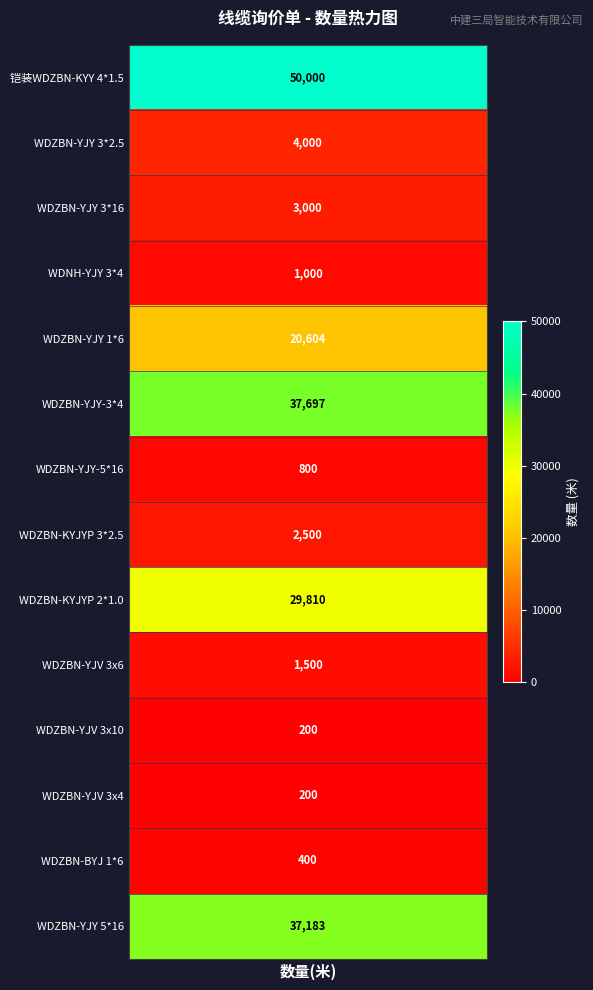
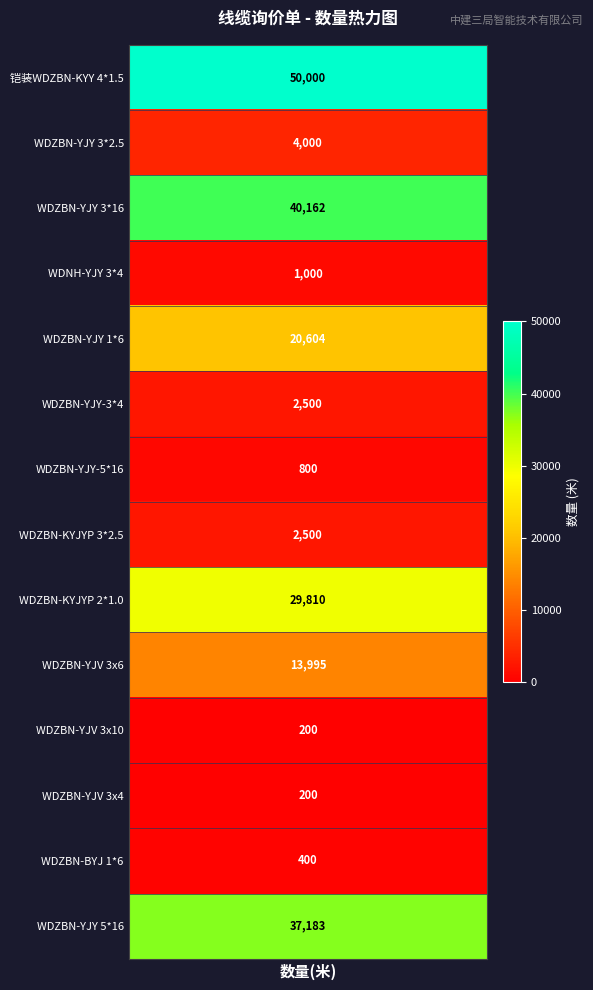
  {
    "铠装WDZBN-KYY 4*1.5": {
      "数量(米)": "50,000"
    },
    "WDZBN-YJY 3*2.5": {
      "数量(米)": "4,000"
    },
    "WDZBN-YJY 3*16": {
-     "数量(米)": "3,000"
+     "数量(米)": "40,162"
    },
    "WDNH-YJY 3*4": {
      "数量(米)": "1,000"
    },
    "WDZBN-YJY 1*6": {
      "数量(米)": "20,604"
    },
    "WDZBN-YJY-3*4": {
-     "数量(米)": "37,697"
+     "数量(米)": "2,500"
    },
    "WDZBN-YJY-5*16": {
      "数量(米)": "800"
    },
    "WDZBN-KYJYP 3*2.5": {
      "数量(米)": "2,500"
    },
    "WDZBN-KYJYP 2*1.0": {
      "数量(米)": "29,810"
    },
    "WDZBN-YJV 3x6": {
-     "数量(米)": "1,500"
+     "数量(米)": "13,995"
    },
    "WDZBN-YJV 3x10": {
      "数量(米)": "200"
    },
    "WDZBN-YJV 3x4": {
      "数量(米)": "200"
    },
    "WDZBN-BYJ 1*6": {
      "数量(米)": "400"
    },
    "WDZBN-YJY 5*16": {
      "数量(米)": "37,183"
    }
  }
